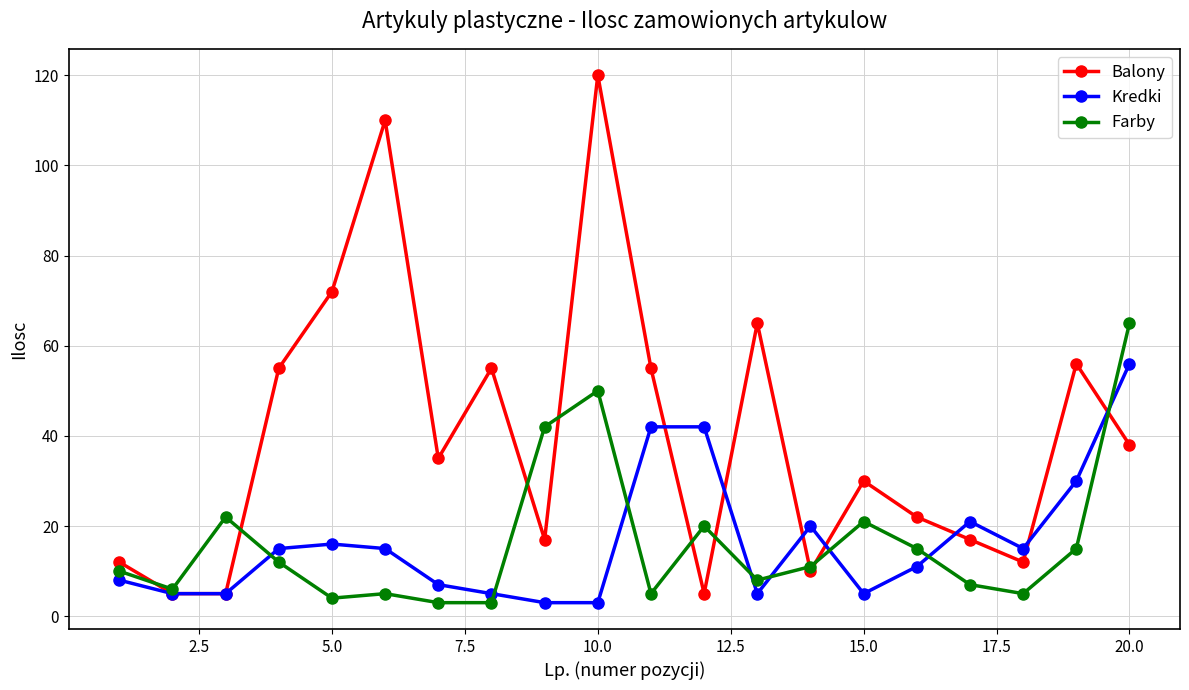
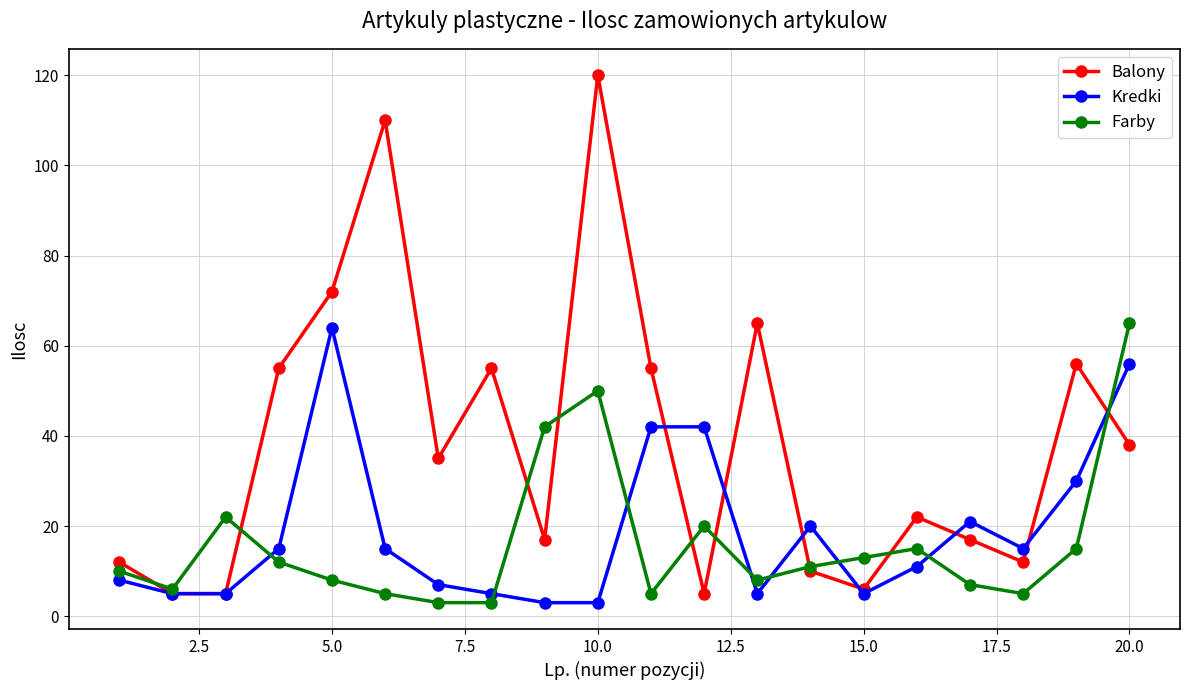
  {
    "Balony": {
      "5.0": 72,
      "10.0": 120,
-     "15.0": 30,
+     "15.0": 6,
      "20.0": 38
    },
    "Kredki": {
-     "5.0": 16,
+     "5.0": 64,
      "10.0": 3,
      "15.0": 5,
      "20.0": 56
    },
    "Farby": {
-     "5.0": 4,
+     "5.0": 8,
      "10.0": 50,
-     "15.0": 21,
+     "15.0": 13,
      "20.0": 65
    }
  }
